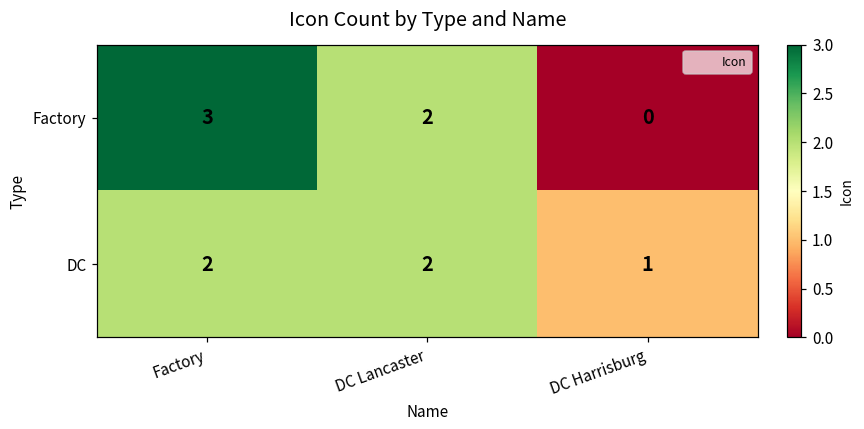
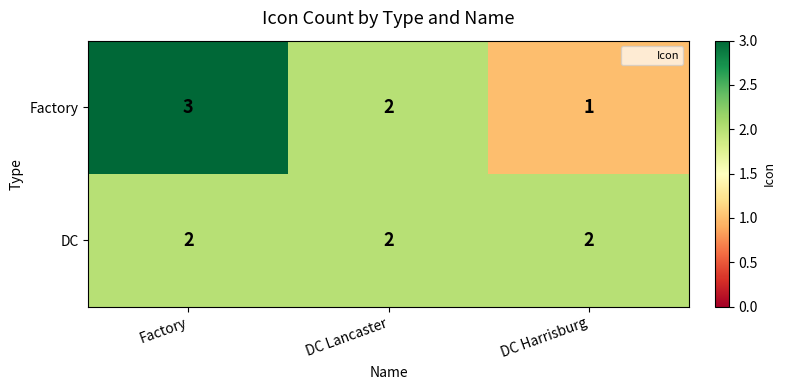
  {
    "Factory": {
      "Factory": 3,
      "DC Lancaster": 2,
-     "DC Harrisburg": 0
+     "DC Harrisburg": 1
    },
    "DC": {
      "Factory": 2,
      "DC Lancaster": 2,
-     "DC Harrisburg": 1
+     "DC Harrisburg": 2
    }
  }
